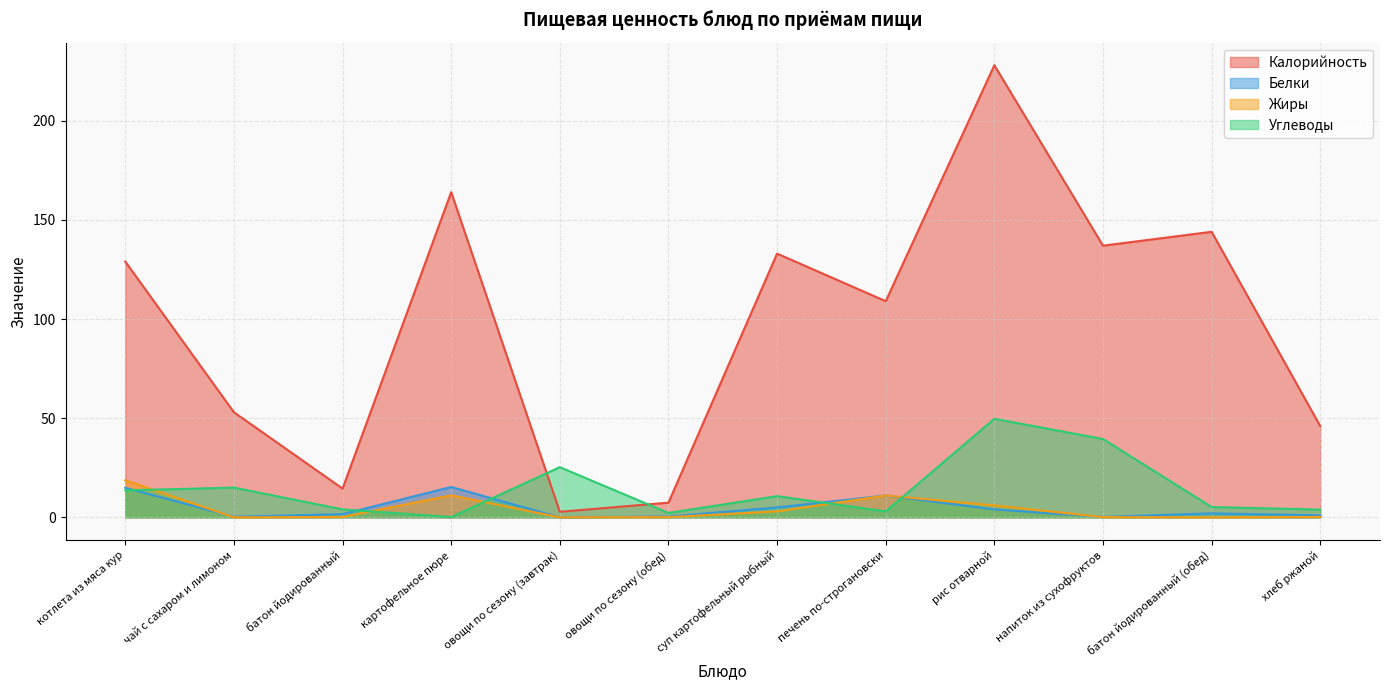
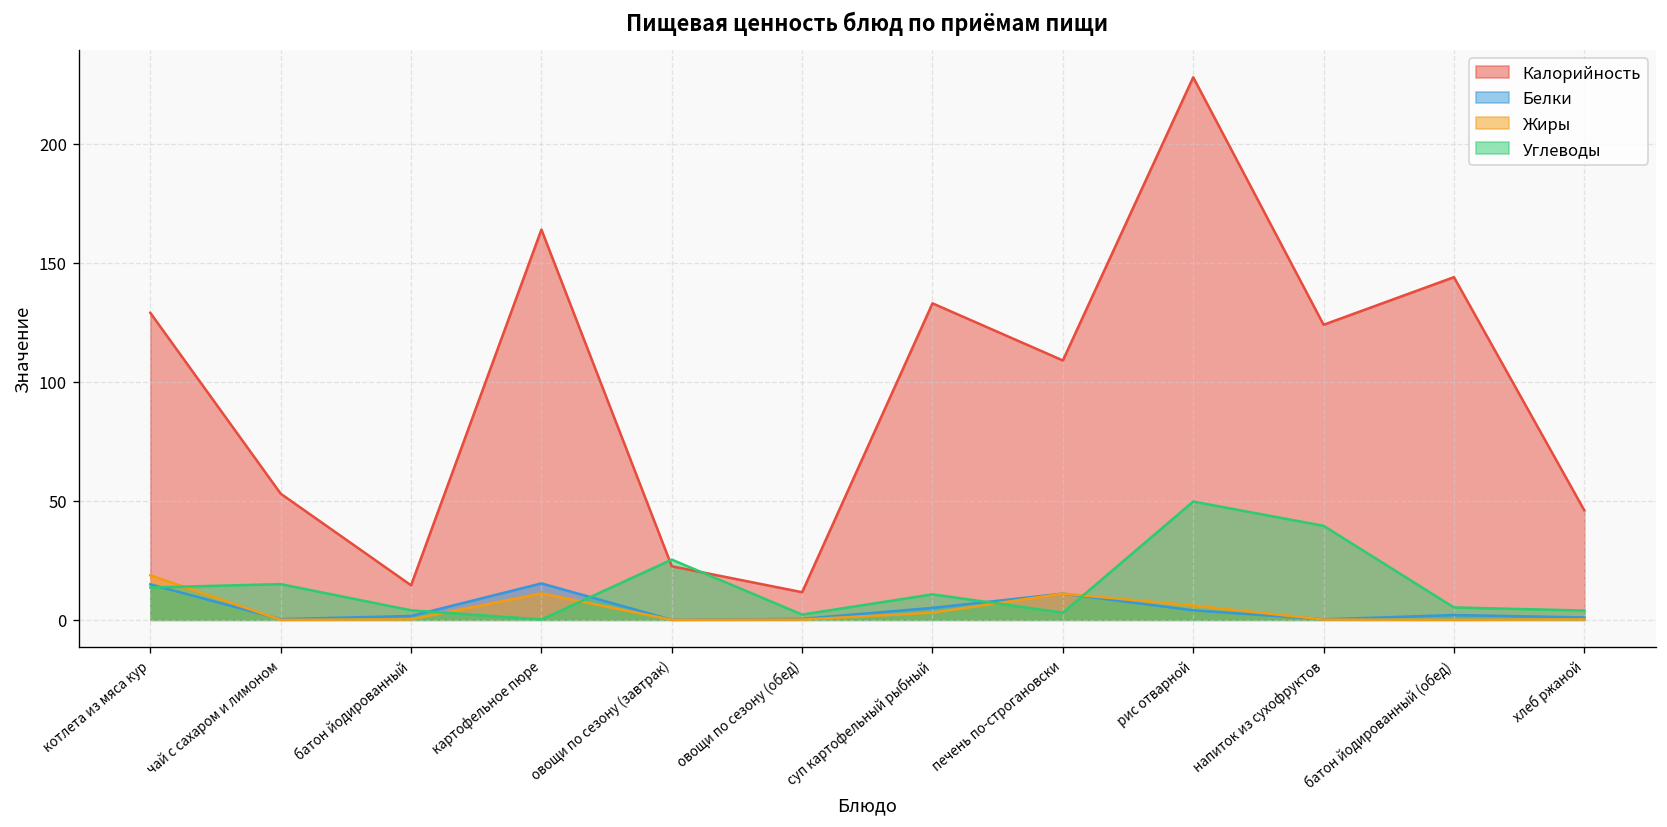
  {
    "Калорийность": {
      "котлета из мяса кур": 129,
      "чай с сахаром и лимоном": 53,
      "батон йодированный": 15,
      "картофельное пюре": 164,
-     "овощи по сезону (завтрак)": 3,
-     "овощи по сезону (обед)": 7,
+     "овощи по сезону (завтрак)": 23,
+     "овощи по сезону (обед)": 12,
      "суп картофельный рыбный": 133,
      "печень по-строгановски": 109,
      "рис отварной": 228,
-     "напиток из сухофруктов": 137,
+     "напиток из сухофруктов": 124,
      "батон йодированный (обед)": 144,
      "хлеб ржаной": 46
    },
    "Белки": {
      "котлета из мяса кур": 15,
      "батон йодированный": 2,
      "картофельное пюре": 15,
      "суп картофельный рыбный": 5,
      "рис отварной": 4,
      "батон йодированный (обед)": 2
    },
    "Жиры": {
      "котлета из мяса кур": 19,
      "батон йодированный": 0,
      "картофельное пюре": 11,
      "суп картофельный рыбный": 3,
      "рис отварной": 6,
      "батон йодированный (обед)": 0
    },
    "Углеводы": {
      "котлета из мяса кур": 14,
      "чай с сахаром и лимоном": 15,
      "батон йодированный": 4,
      "картофельное пюре": 0,
      "овощи по сезону (завтрак)": 25,
      "овощи по сезону (обед)": 2,
      "суп картофельный рыбный": 11,
      "печень по-строгановски": 3,
      "рис отварной": 50,
      "напиток из сухофруктов": 40,
      "батон йодированный (обед)": 5,
      "хлеб ржаной": 4
    }
  }
